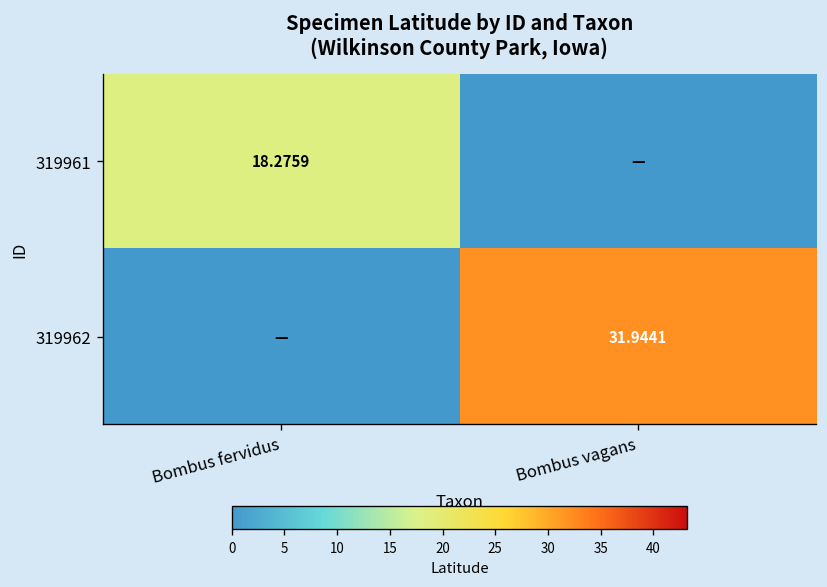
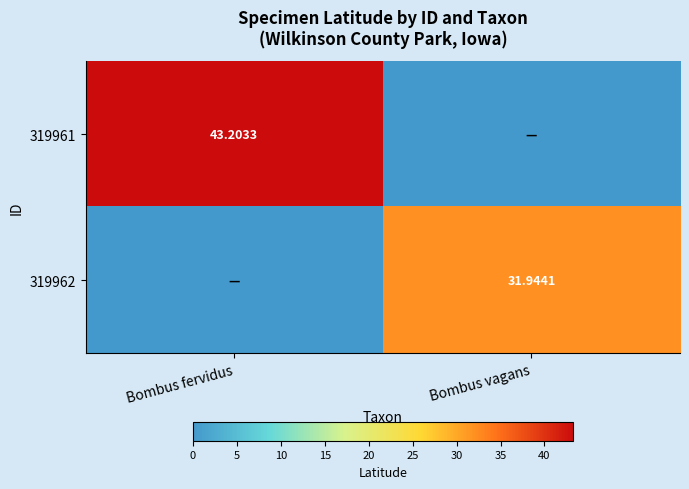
  {
    "319961": {
-     "Bombus fervidus": 18.2759
+     "Bombus fervidus": 43.2033
    },
    "319962": {
      "Bombus vagans": 31.9441
    }
  }
